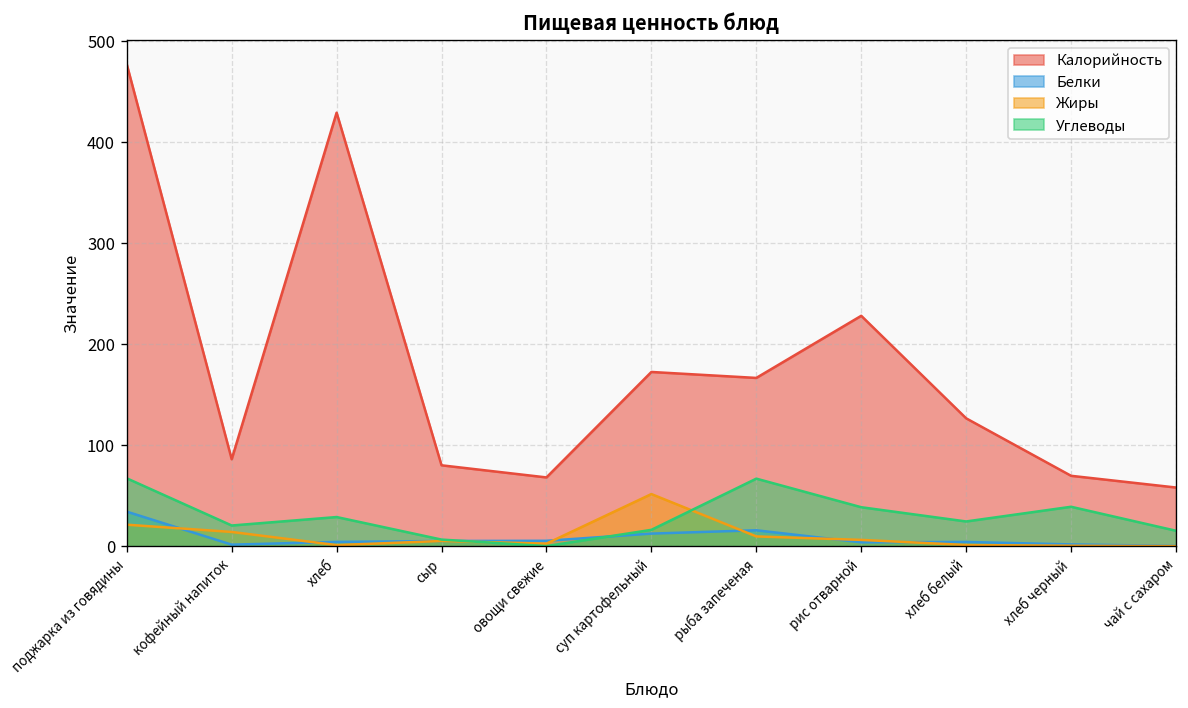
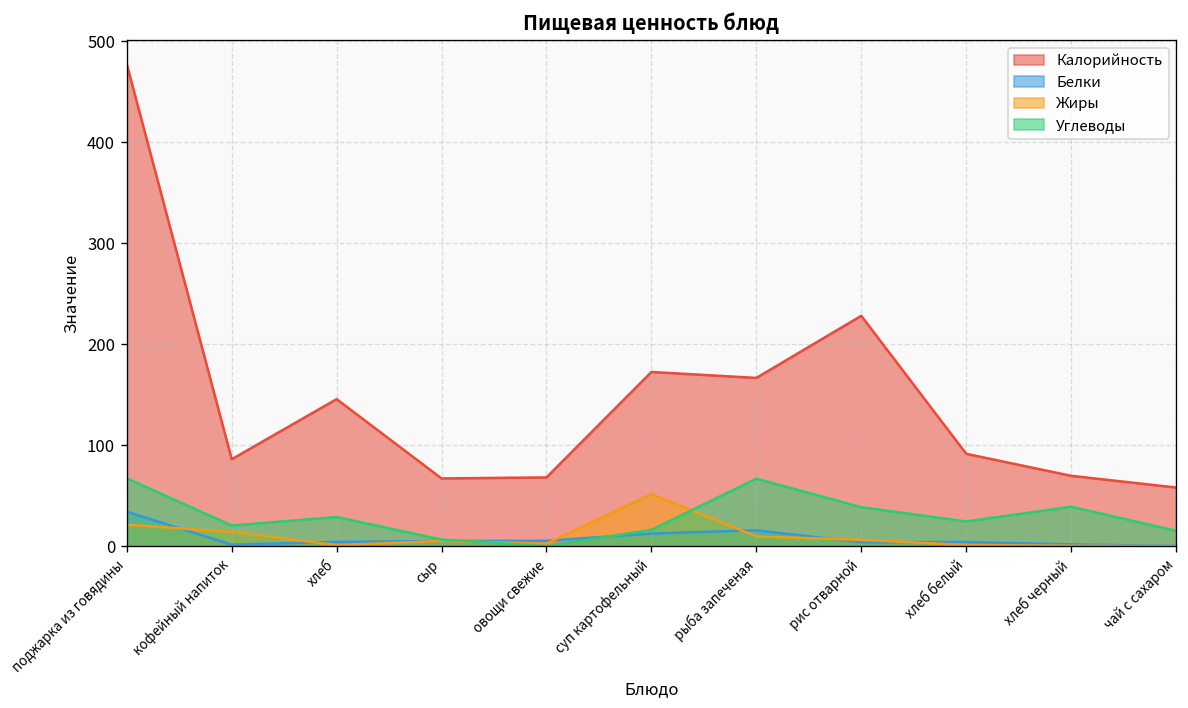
  {
    "Калорийность": {
      "поджарка из говядины": 480,
      "кофейный напиток": 90,
-     "хлеб": 430,
-     "сыр": 80,
+     "хлеб": 150,
+     "сыр": 70,
      "овощи свежие": 70,
      "суп картофельный": 170,
      "рыба запеченая": 170,
      "рис отварной": 230,
-     "хлеб белый": 130,
+     "хлеб белый": 90,
      "хлеб черный": 70,
      "чай с сахаром": 60
    },
    "Белки": {
      "поджарка из говядины": 30,
      "кофейный напиток": 0,
      "хлеб": 0,
      "суп картофельный": 10,
      "рыба запеченая": 20,
      "хлеб белый": 0
    },
    "Жиры": {
      "поджарка из говядины": 20,
      "кофейный напиток": 10,
      "хлеб": 0,
      "суп картофельный": 50,
      "рыба запеченая": 10,
      "хлеб белый": 0
    },
    "Углеводы": {
      "поджарка из говядины": 70,
      "кофейный напиток": 20,
      "хлеб": 30,
      "суп картофельный": 20,
      "рыба запеченая": 70,
      "рис отварной": 40,
      "хлеб белый": 20,
      "хлеб черный": 40,
      "чай с сахаром": 20
    }
  }
